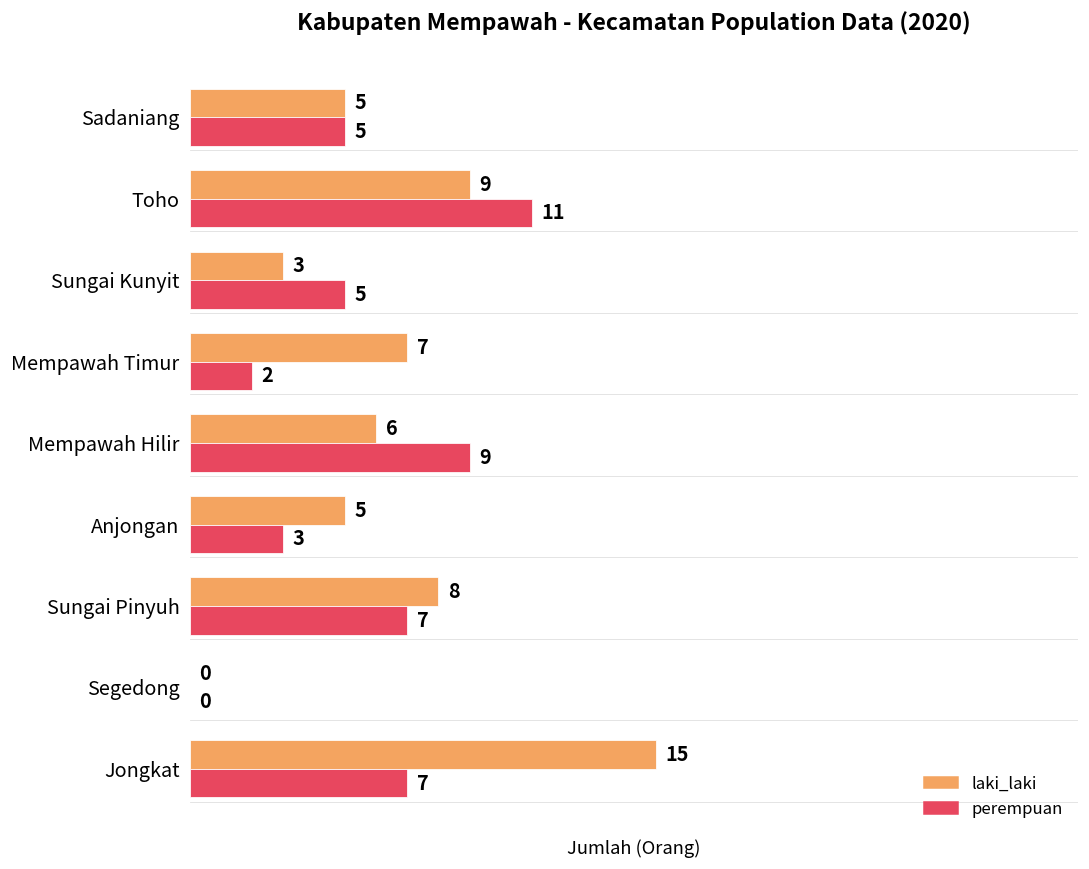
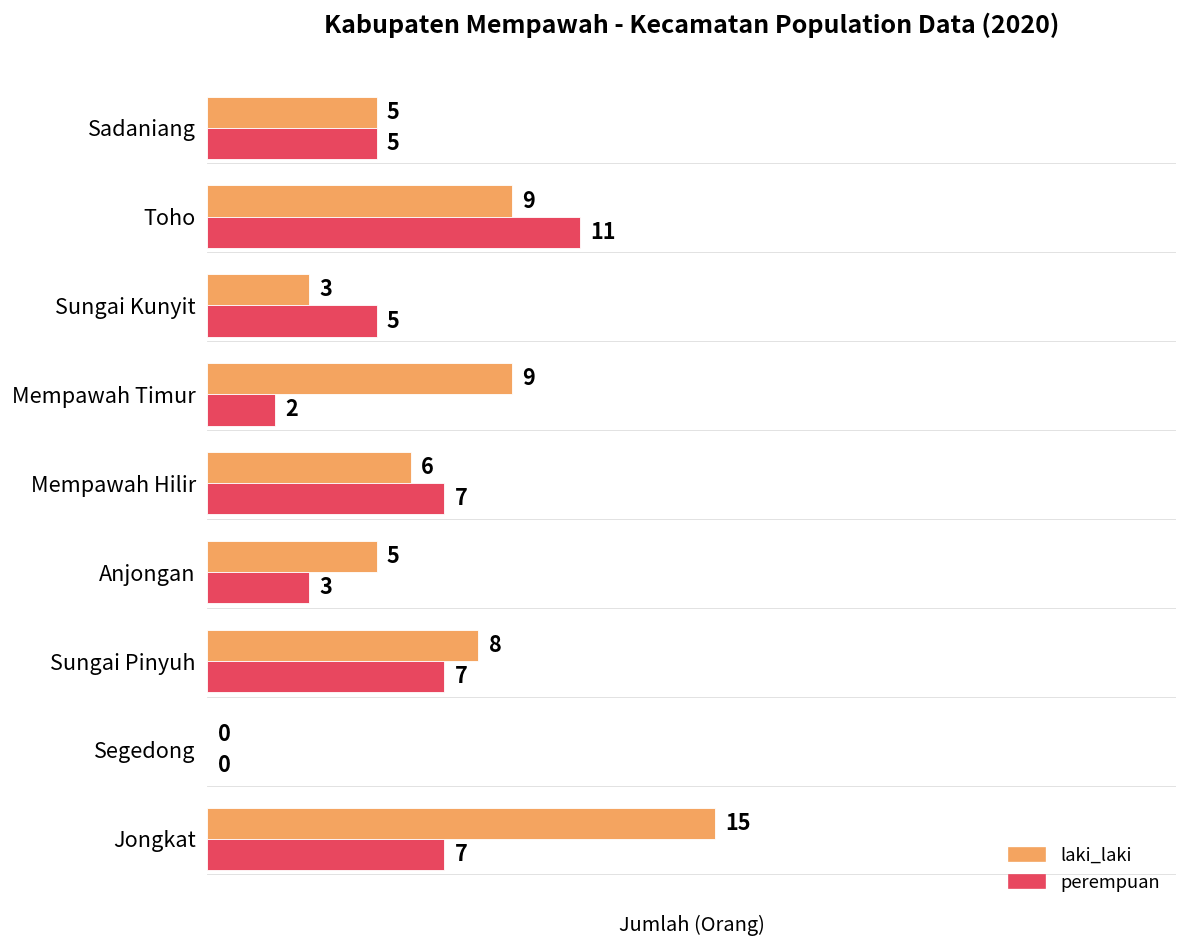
  {
    "laki_laki": {
      "Sadaniang": 5,
      "Toho": 9,
      "Sungai Kunyit": 3,
-     "Mempawah Timur": 7,
+     "Mempawah Timur": 9,
      "Mempawah Hilir": 6,
      "Anjongan": 5,
      "Sungai Pinyuh": 8,
      "Segedong": 0,
      "Jongkat": 15
    },
    "perempuan": {
      "Sadaniang": 5,
      "Toho": 11,
      "Sungai Kunyit": 5,
      "Mempawah Timur": 2,
-     "Mempawah Hilir": 9,
+     "Mempawah Hilir": 7,
      "Anjongan": 3,
      "Sungai Pinyuh": 7,
      "Segedong": 0,
      "Jongkat": 7
    }
  }
